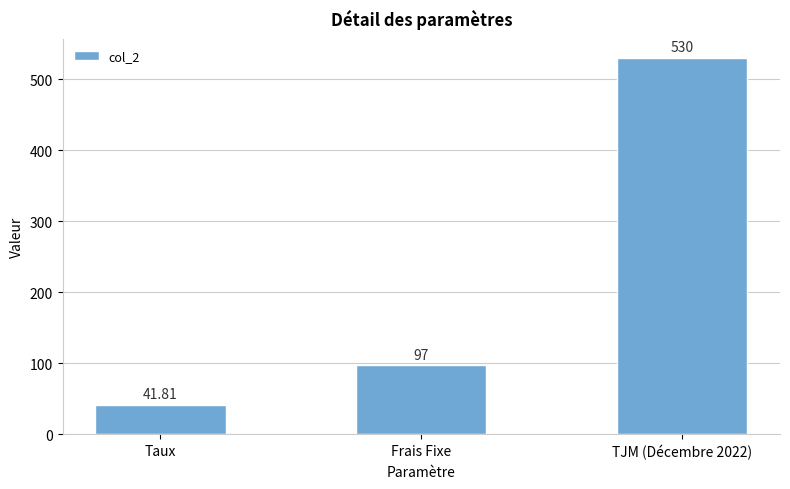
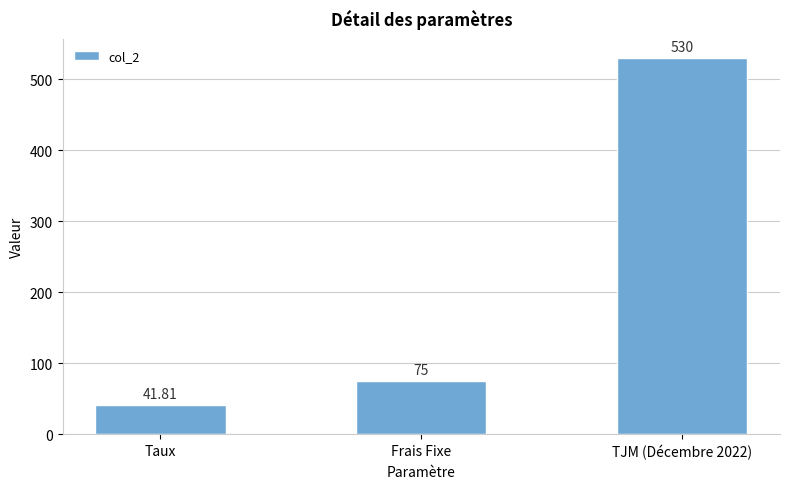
  {
    "Taux": 41.81,
-   "Frais Fixe": 97,
+   "Frais Fixe": 75,
    "TJM (Décembre 2022)": 530
  }
